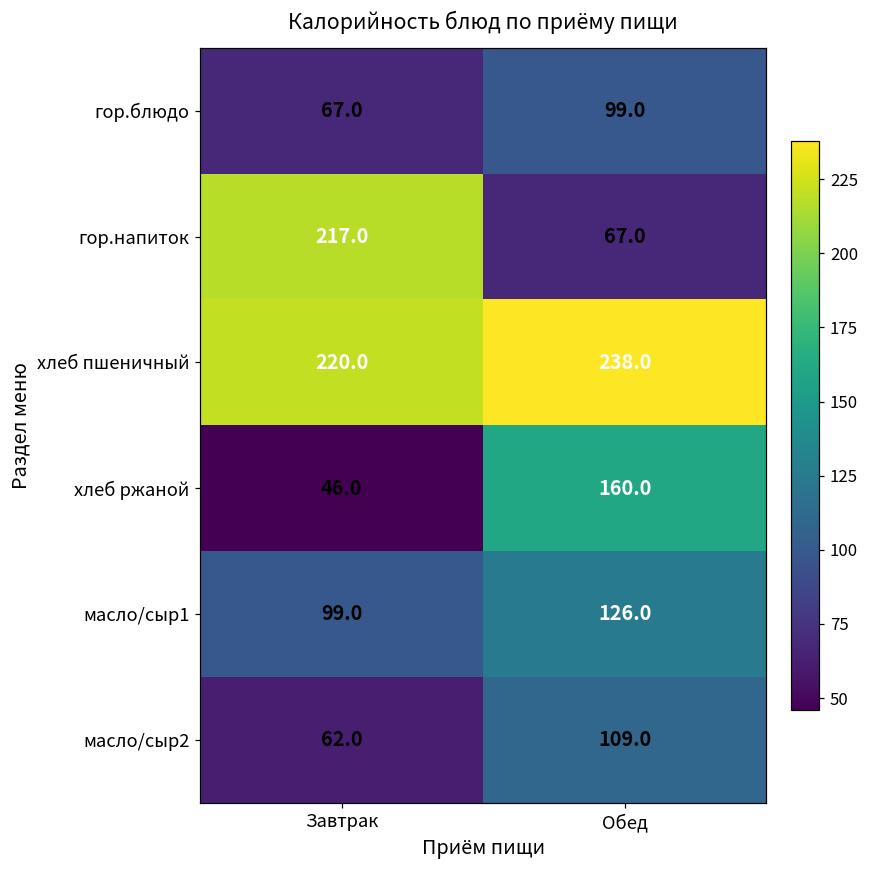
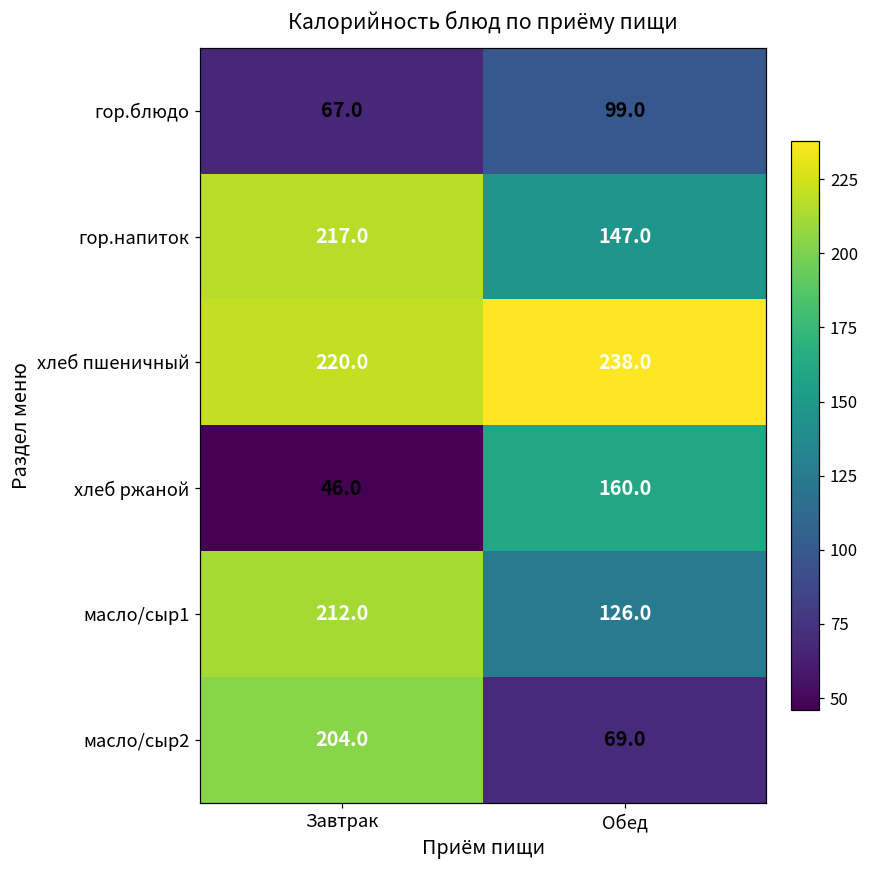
  {
    "гор.блюдо": {
      "Завтрак": 67.0,
      "Обед": 99.0
    },
    "гор.напиток": {
      "Завтрак": 217.0,
-     "Обед": 67.0
+     "Обед": 147.0
    },
    "хлеб пшеничный": {
      "Завтрак": 220.0,
      "Обед": 238.0
    },
    "хлеб ржаной": {
      "Завтрак": 46.0,
      "Обед": 160.0
    },
    "масло/сыр1": {
-     "Завтрак": 99.0,
+     "Завтрак": 212.0,
      "Обед": 126.0
    },
    "масло/сыр2": {
-     "Завтрак": 62.0,
-     "Обед": 109.0
+     "Завтрак": 204.0,
+     "Обед": 69.0
    }
  }
